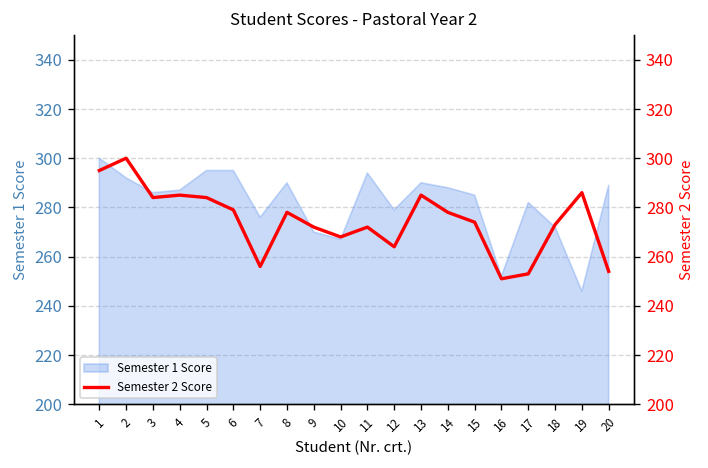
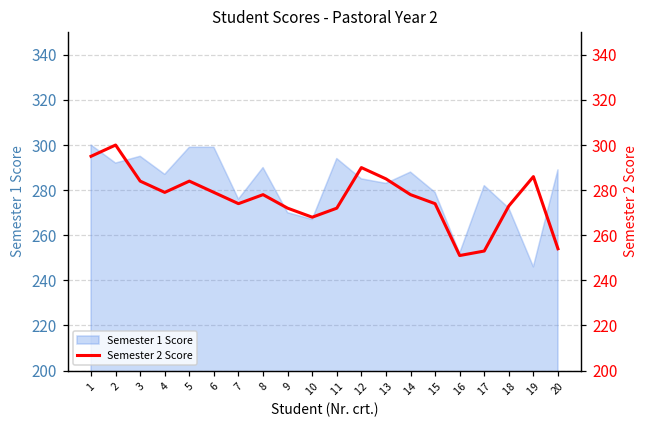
  {
    "Semester 1 Score": {
      "1": 300,
      "2": 292,
-     "3": 286,
+     "3": 295,
      "4": 287,
-     "5": 295,
-     "6": 295,
+     "5": 299,
+     "6": 299,
      "7": 276,
      "8": 290,
      "9": 270,
      "10": 267,
      "11": 294,
-     "12": 279,
-     "13": 290,
+     "12": 285,
+     "13": 283,
      "14": 288,
-     "15": 285,
+     "15": 279,
      "16": 252,
      "17": 282,
      "18": 272,
      "19": 246,
      "20": 289
    },
    "Semester 2 Score": {
      "1": 295,
      "2": 300,
      "3": 284,
-     "4": 285,
+     "4": 279,
      "5": 284,
      "6": 279,
-     "7": 256,
+     "7": 274,
      "8": 278,
      "9": 272,
      "10": 268,
      "11": 272,
-     "12": 264,
+     "12": 290,
      "13": 285,
      "14": 278,
      "15": 274,
      "16": 251,
      "17": 253,
      "18": 273,
      "19": 286,
      "20": 254
    }
  }
